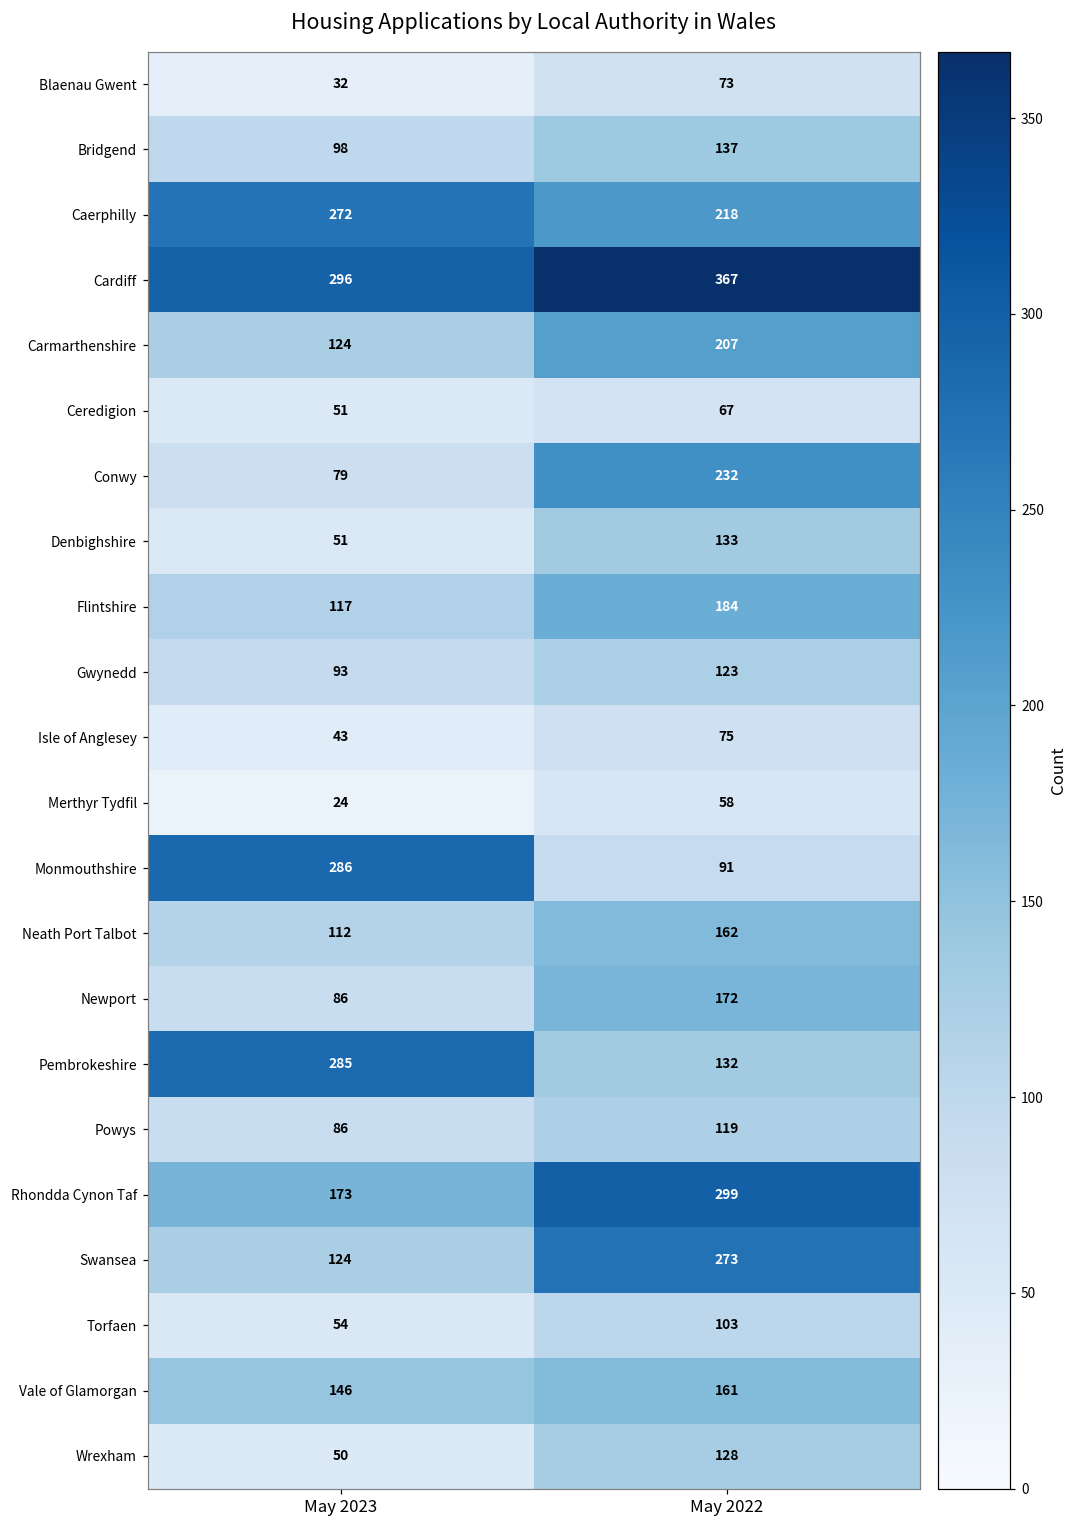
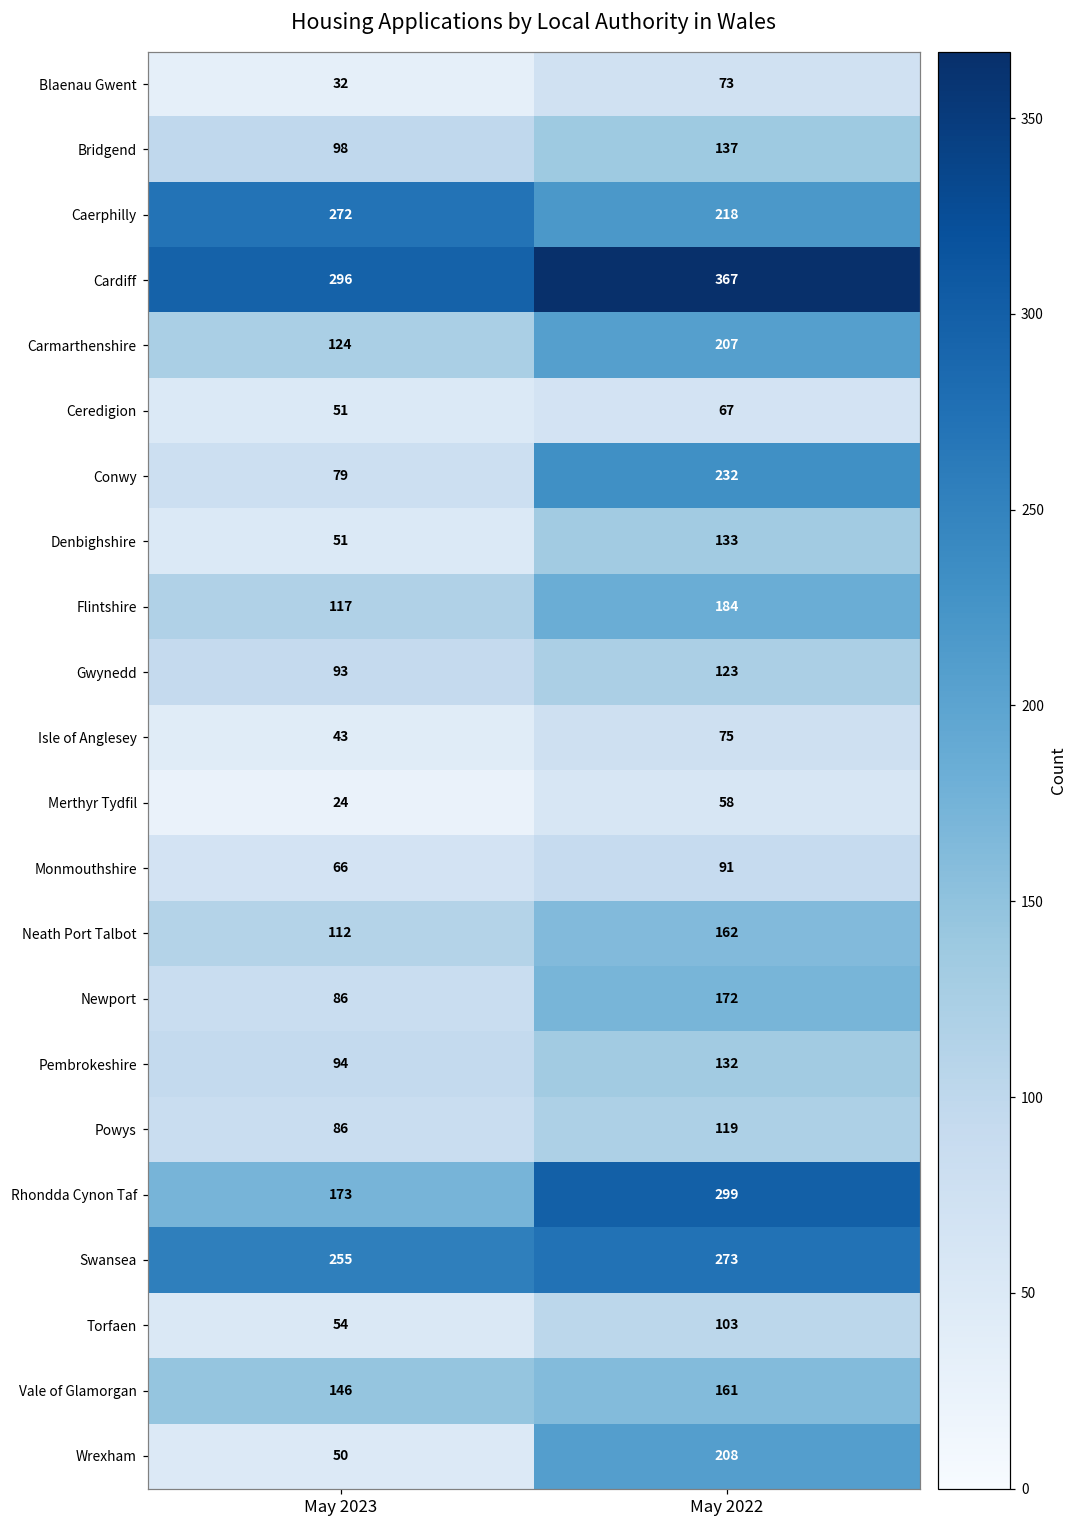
  {
    "Blaenau Gwent": {
      "May 2023": 32,
      "May 2022": 73
    },
    "Bridgend": {
      "May 2023": 98,
      "May 2022": 137
    },
    "Caerphilly": {
      "May 2023": 272,
      "May 2022": 218
    },
    "Cardiff": {
      "May 2023": 296,
      "May 2022": 367
    },
    "Carmarthenshire": {
      "May 2023": 124,
      "May 2022": 207
    },
    "Ceredigion": {
      "May 2023": 51,
      "May 2022": 67
    },
    "Conwy": {
      "May 2023": 79,
      "May 2022": 232
    },
    "Denbighshire": {
      "May 2023": 51,
      "May 2022": 133
    },
    "Flintshire": {
      "May 2023": 117,
      "May 2022": 184
    },
    "Gwynedd": {
      "May 2023": 93,
      "May 2022": 123
    },
    "Isle of Anglesey": {
      "May 2023": 43,
      "May 2022": 75
    },
    "Merthyr Tydfil": {
      "May 2023": 24,
      "May 2022": 58
    },
    "Monmouthshire": {
-     "May 2023": 286,
+     "May 2023": 66,
      "May 2022": 91
    },
    "Neath Port Talbot": {
      "May 2023": 112,
      "May 2022": 162
    },
    "Newport": {
      "May 2023": 86,
      "May 2022": 172
    },
    "Pembrokeshire": {
-     "May 2023": 285,
+     "May 2023": 94,
      "May 2022": 132
    },
    "Powys": {
      "May 2023": 86,
      "May 2022": 119
    },
    "Rhondda Cynon Taf": {
      "May 2023": 173,
      "May 2022": 299
    },
    "Swansea": {
-     "May 2023": 124,
+     "May 2023": 255,
      "May 2022": 273
    },
    "Torfaen": {
      "May 2023": 54,
      "May 2022": 103
    },
    "Vale of Glamorgan": {
      "May 2023": 146,
      "May 2022": 161
    },
    "Wrexham": {
      "May 2023": 50,
-     "May 2022": 128
+     "May 2022": 208
    }
  }
